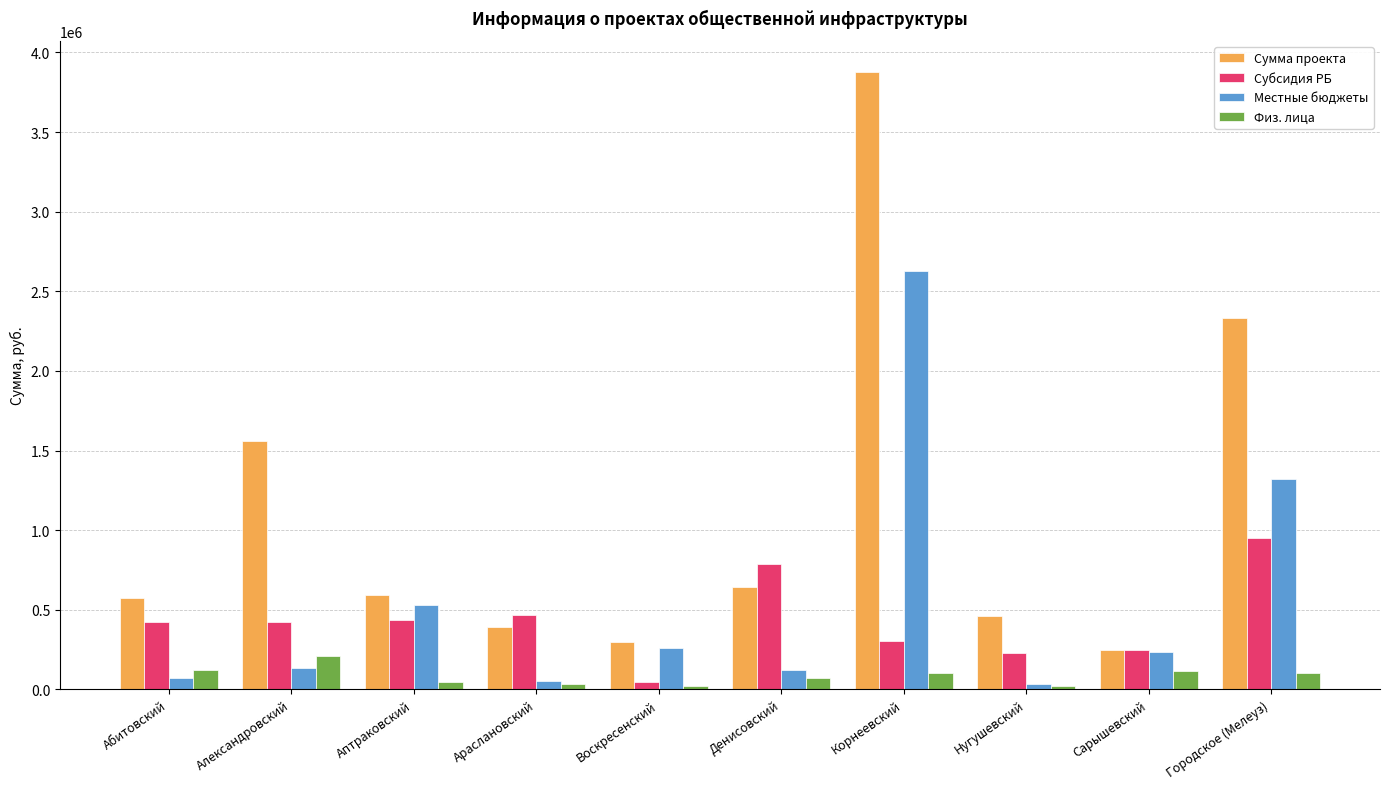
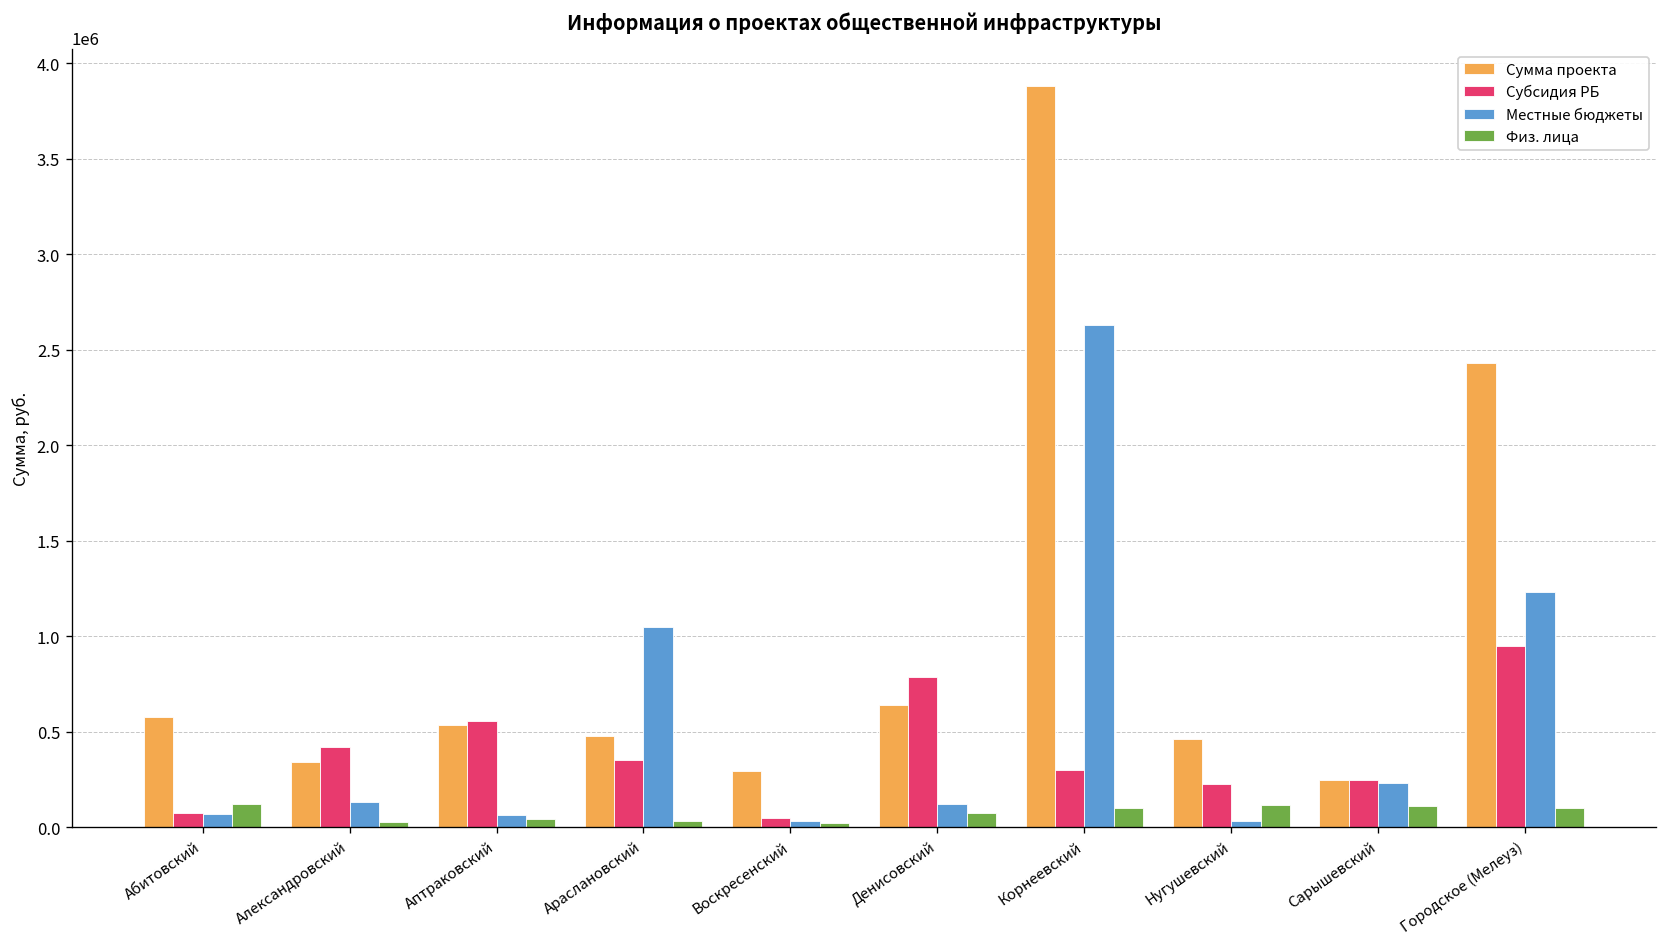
  {
    "Сумма проекта": {
      "Абитовский": 580000,
-     "Александровский": 1560000,
-     "Аптраковский": 590000,
-     "Араслановский": 390000,
+     "Александровский": 340000,
+     "Аптраковский": 530000,
+     "Араслановский": 480000,
      "Воскресенский": 290000,
      "Денисовский": 640000,
      "Корнеевский": 3880000,
      "Нугушевский": 460000,
      "Сарышевский": 250000,
-     "Городское (Мелеуз)": 2330000
+     "Городское (Мелеуз)": 2430000
    },
    "Субсидия РБ": {
-     "Абитовский": 420000,
+     "Абитовский": 70000,
      "Александровский": 420000,
-     "Аптраковский": 440000,
-     "Араслановский": 470000,
+     "Аптраковский": 560000,
+     "Араслановский": 350000,
      "Воскресенский": 50000,
      "Денисовский": 790000,
      "Корнеевский": 300000,
      "Нугушевский": 230000,
      "Сарышевский": 250000,
      "Городское (Мелеуз)": 950000
    },
    "Местные бюджеты": {
      "Абитовский": 70000,
      "Александровский": 140000,
-     "Аптраковский": 530000,
-     "Араслановский": 50000,
-     "Воскресенский": 260000,
+     "Аптраковский": 70000,
+     "Араслановский": 1050000,
+     "Воскресенский": 30000,
      "Денисовский": 120000,
      "Корнеевский": 2630000,
      "Нугушевский": 40000,
      "Сарышевский": 230000,
-     "Городское (Мелеуз)": 1320000
+     "Городское (Мелеуз)": 1230000
    },
    "Физ. лица": {
      "Абитовский": 120000,
-     "Александровский": 210000,
+     "Александровский": 30000,
      "Аптраковский": 40000,
      "Араслановский": 40000,
      "Воскресенский": 20000,
      "Денисовский": 70000,
      "Корнеевский": 100000,
-     "Нугушевский": 20000,
+     "Нугушевский": 120000,
      "Сарышевский": 110000,
      "Городское (Мелеуз)": 100000
    }
  }
